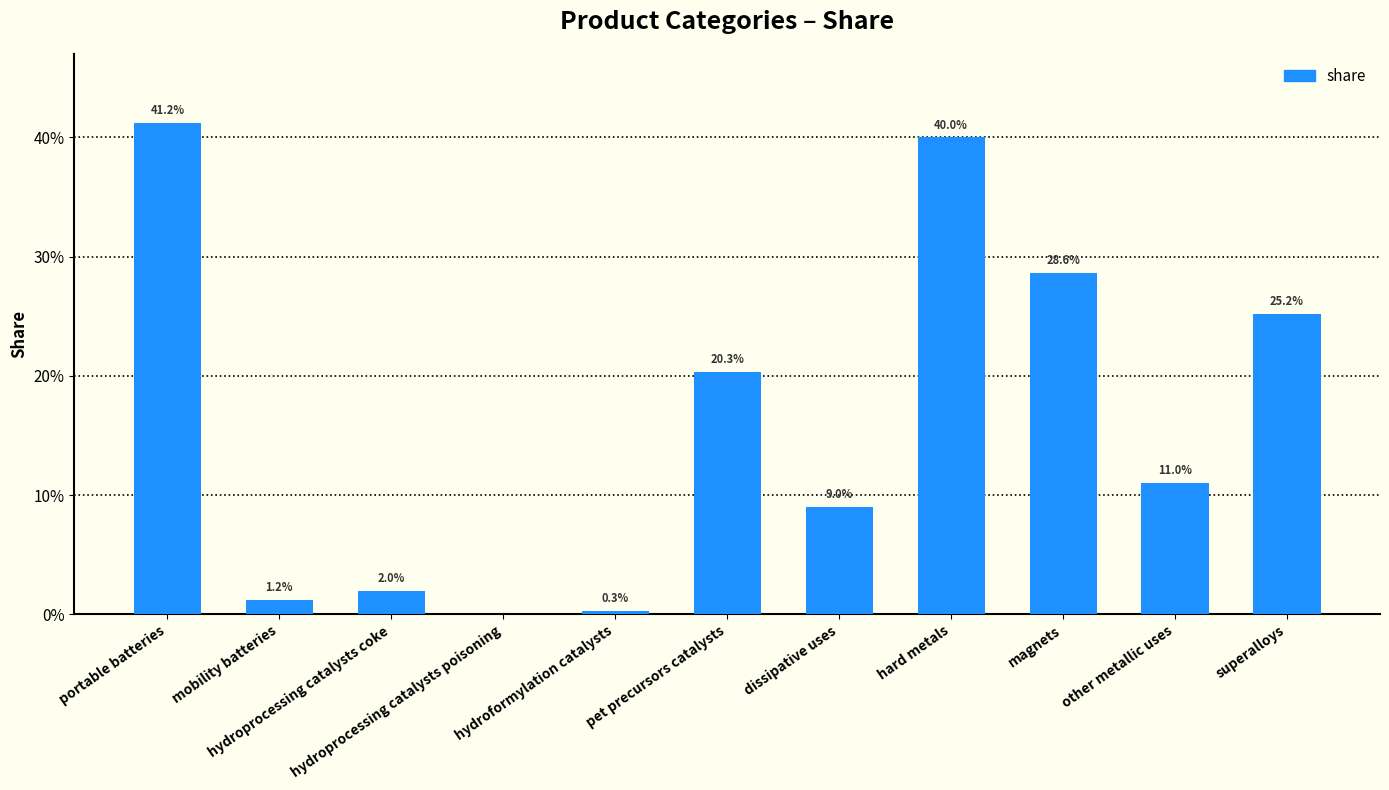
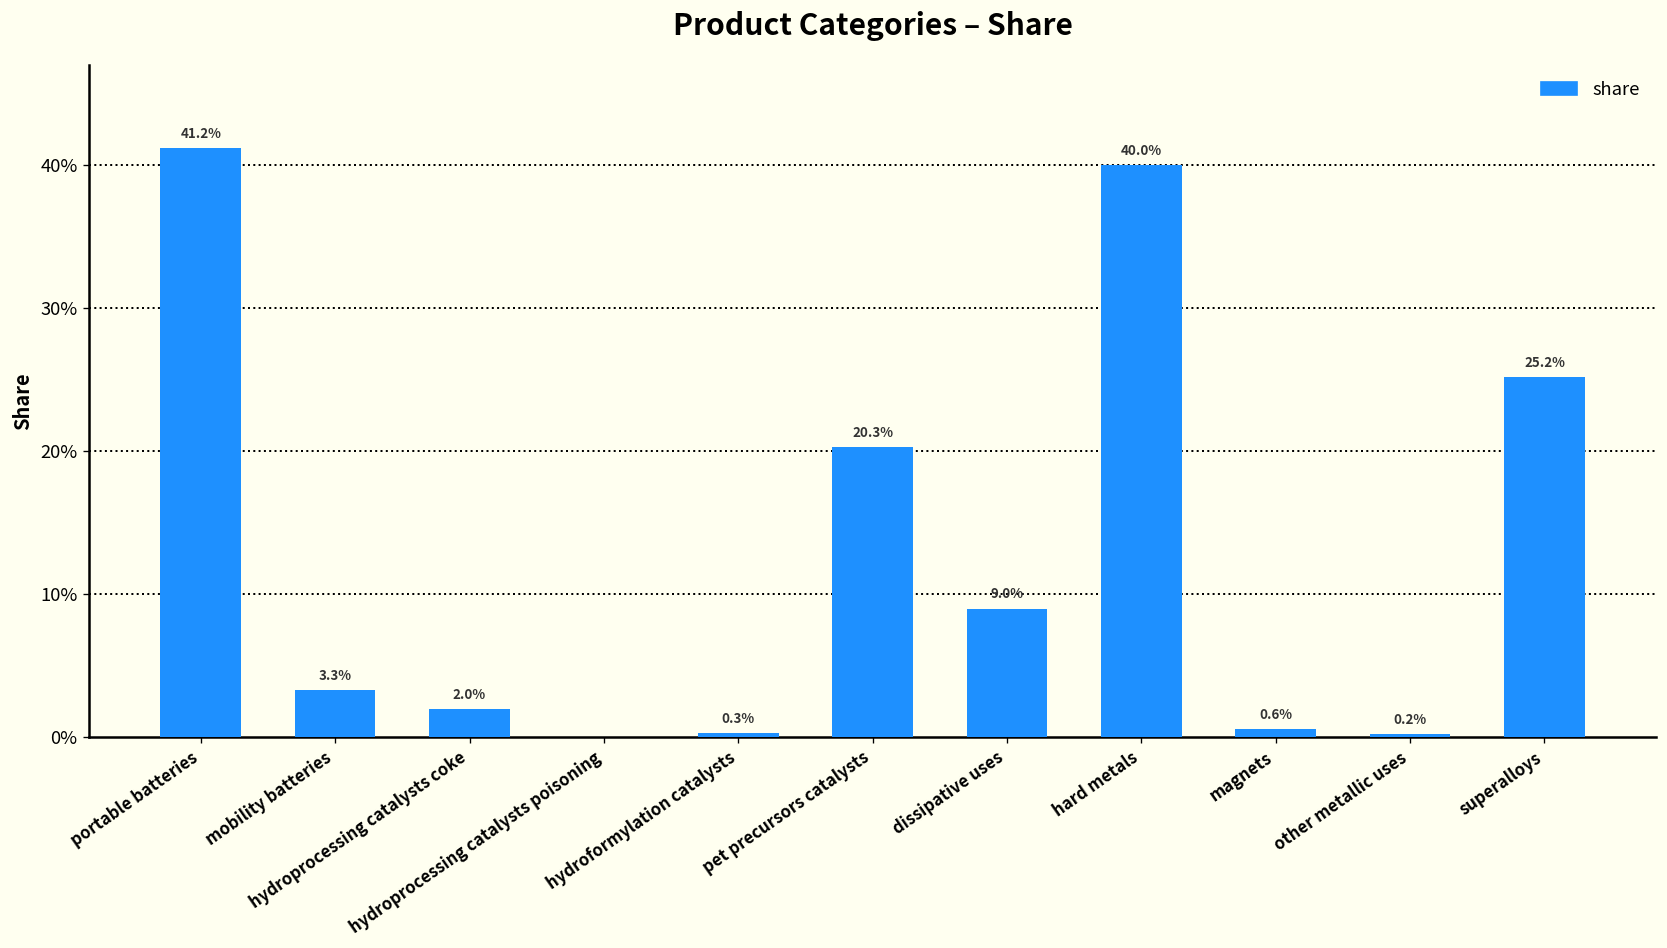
  {
    "portable batteries": "41.2%",
-   "mobility batteries": "1.2%",
+   "mobility batteries": "3.3%",
    "hydroprocessing catalysts coke": "2.0%",
    "hydroformylation catalysts": "0.3%",
    "pet precursors catalysts": "20.3%",
    "dissipative uses": "9.0%",
    "hard metals": "40.0%",
-   "magnets": "28.6%",
-   "other metallic uses": "11.0%",
+   "magnets": "0.6%",
+   "other metallic uses": "0.2%",
    "superalloys": "25.2%"
  }
